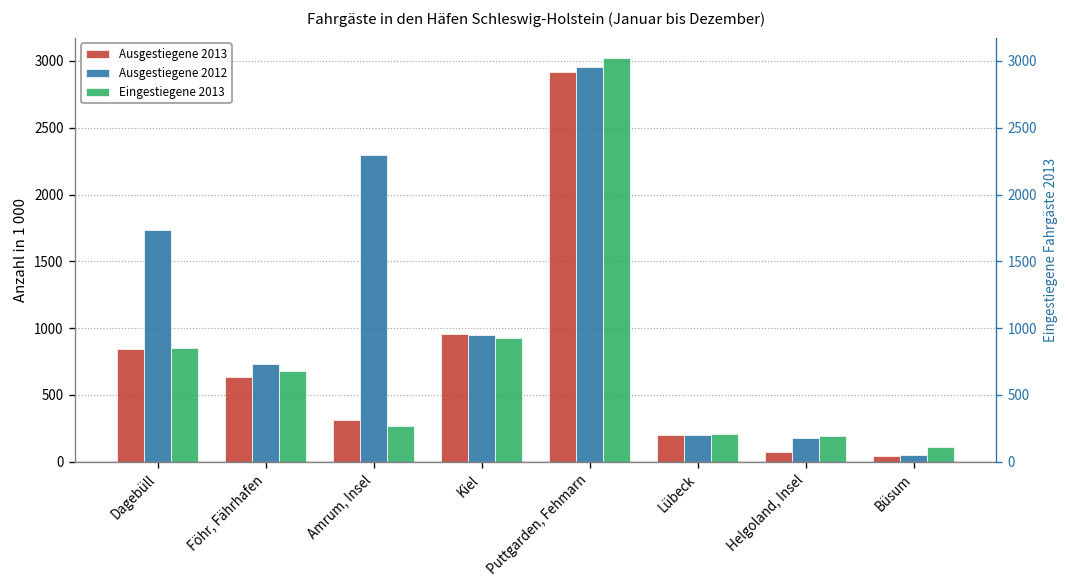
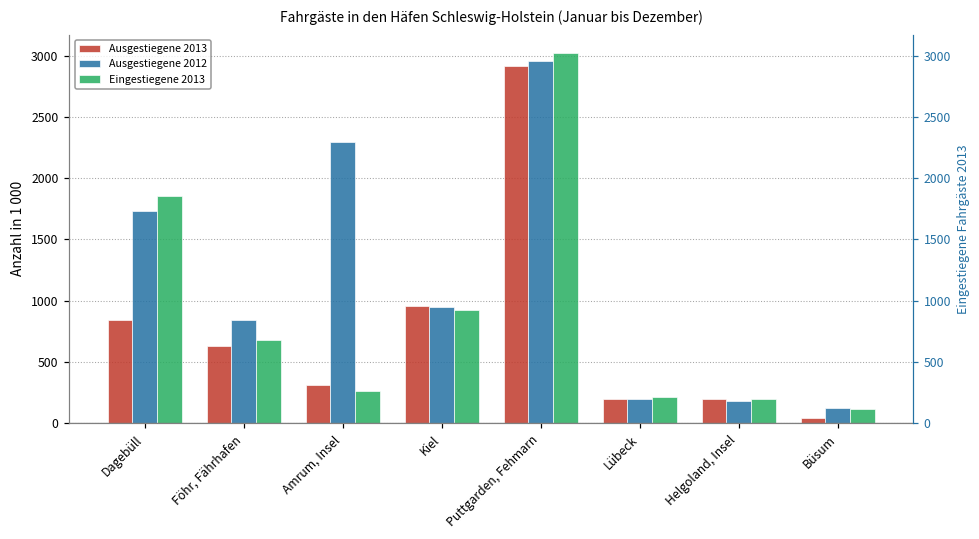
  {
    "Ausgestiegene 2013": {
      "Dagebüll": 840,
      "Föhr, Fährhafen": 630,
      "Amrum, Insel": 310,
      "Kiel": 960,
      "Puttgarden, Fehmarn": 2920,
      "Lübeck": 200,
-     "Helgoland, Insel": 70,
+     "Helgoland, Insel": 190,
      "Büsum": 40
    },
    "Ausgestiegene 2012": {
      "Dagebüll": 1730,
-     "Föhr, Fährhafen": 730,
+     "Föhr, Fährhafen": 840,
      "Amrum, Insel": 2290,
      "Kiel": 950,
      "Puttgarden, Fehmarn": 2960,
      "Lübeck": 200,
      "Helgoland, Insel": 180,
-     "Büsum": 50
+     "Büsum": 130
    },
    "Eingestiegene 2013": {
-     "Dagebüll": 850,
+     "Dagebüll": 1850,
      "Föhr, Fährhafen": 680,
      "Amrum, Insel": 260,
      "Kiel": 920,
      "Puttgarden, Fehmarn": 3020,
      "Lübeck": 210,
      "Helgoland, Insel": 190,
      "Büsum": 110
    }
  }
